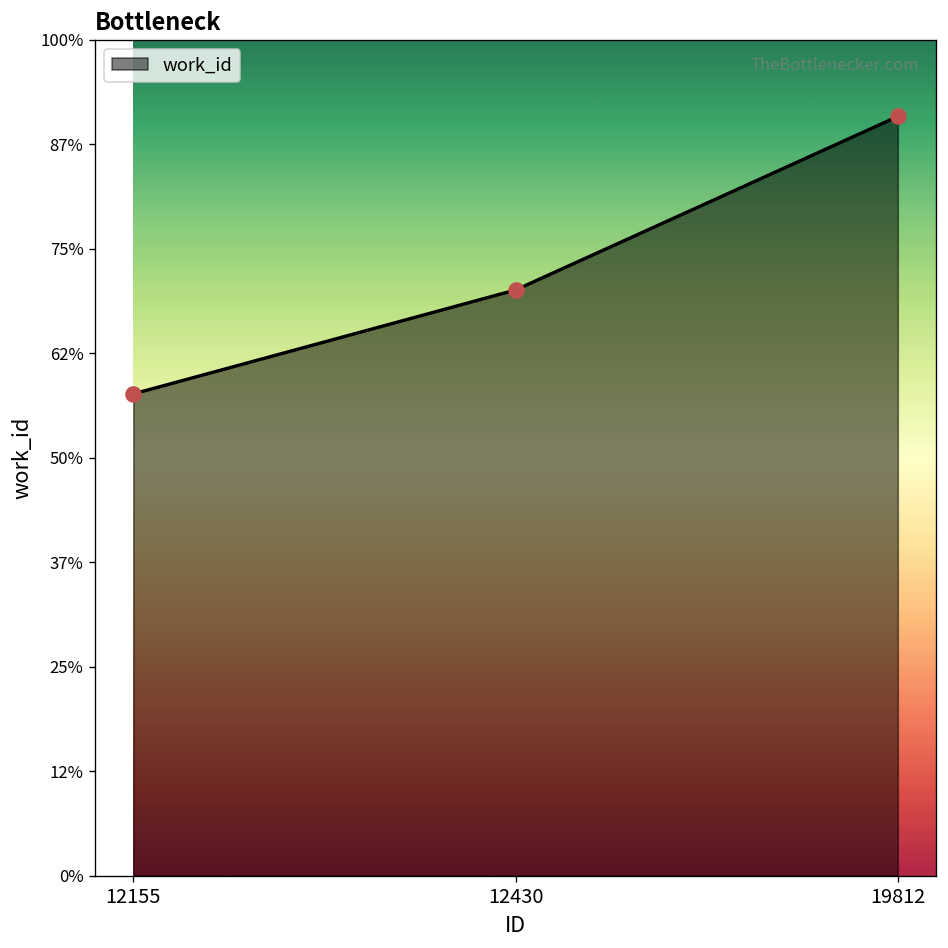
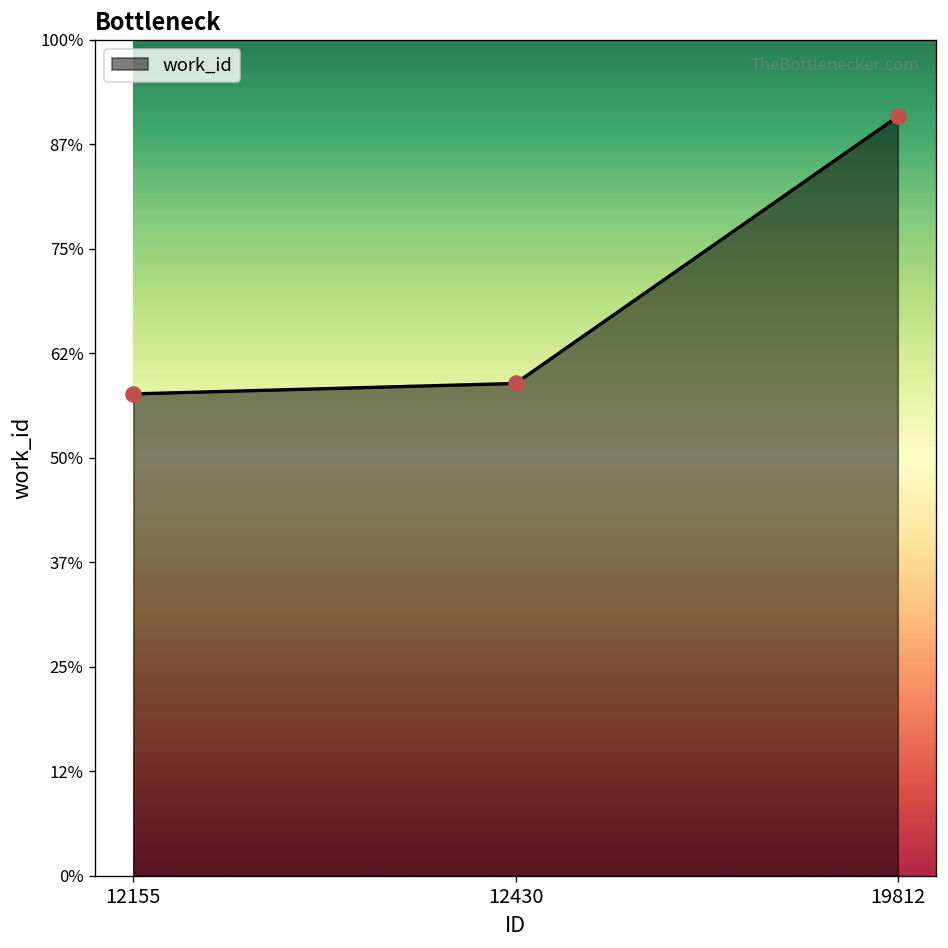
  {
    "12155": "58%",
-   "12430": "70%",
+   "12430": "59%",
    "19812": "91%"
  }
